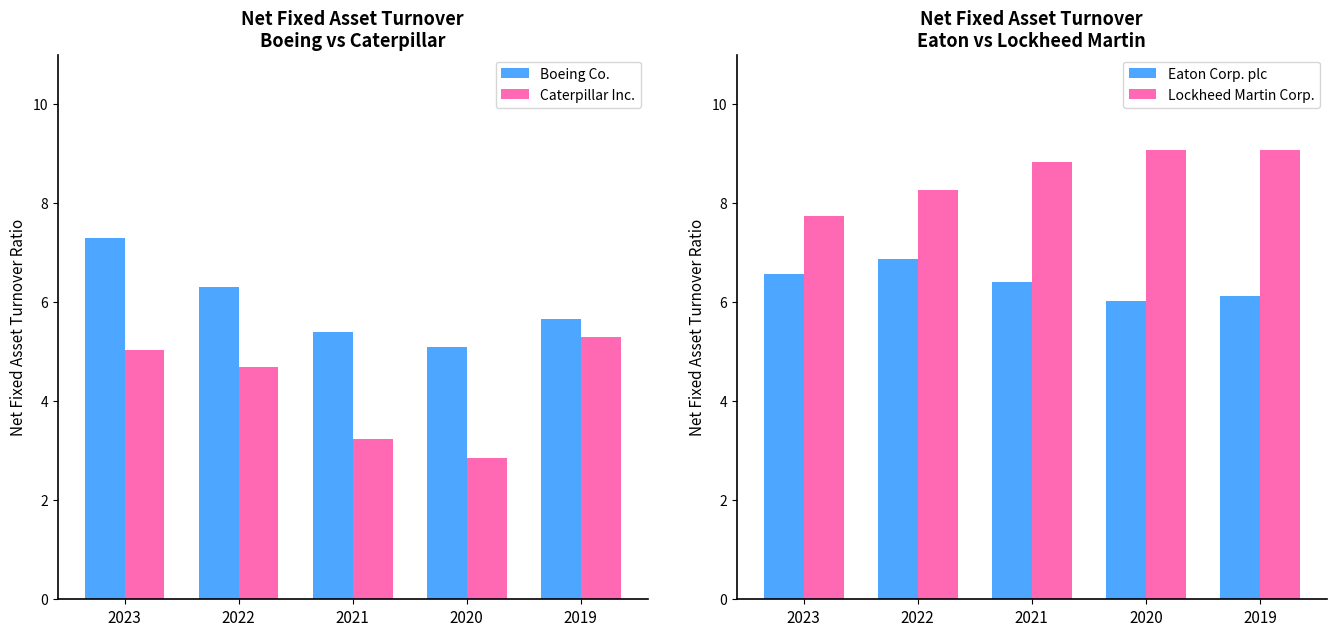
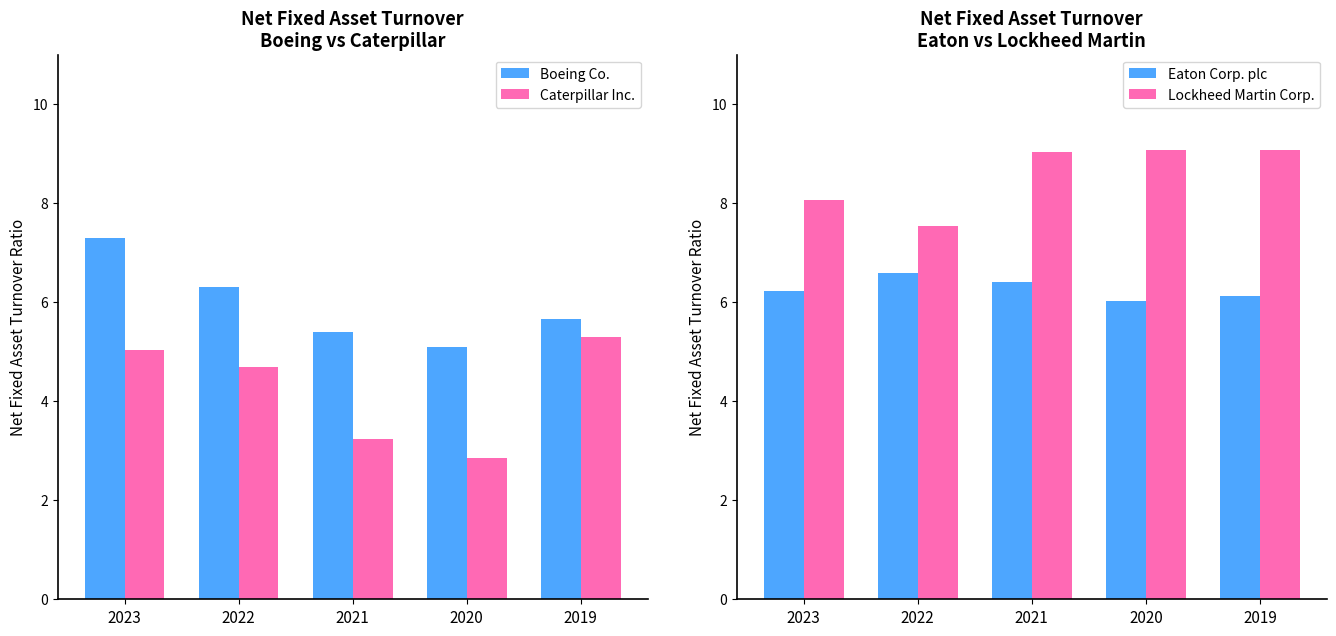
  {
    "Net Fixed Asset Turnover Boeing vs Caterpillar": {
      "Boeing Co.": {
        "2023": 7.3,
        "2022": 6.3,
        "2021": 5.4,
        "2020": 5.1,
        "2019": 5.7
      },
      "Caterpillar Inc.": {
        "2023": 5.0,
        "2022": 4.7,
        "2021": 3.2,
        "2020": 2.9,
        "2019": 5.3
      }
    },
    "Net Fixed Asset Turnover Eaton vs Lockheed Martin": {
      "Eaton Corp. plc": {
-       "2023": 6.6,
-       "2022": 6.9,
+       "2023": 6.2,
+       "2022": 6.6,
        "2021": 6.4,
        "2020": 6.0,
        "2019": 6.1
      },
      "Lockheed Martin Corp.": {
-       "2023": 7.7,
-       "2022": 8.3,
-       "2021": 8.8,
+       "2023": 8.1,
+       "2022": 7.5,
+       "2021": 9.0,
        "2020": 9.1,
        "2019": 9.1
      }
    }
  }
